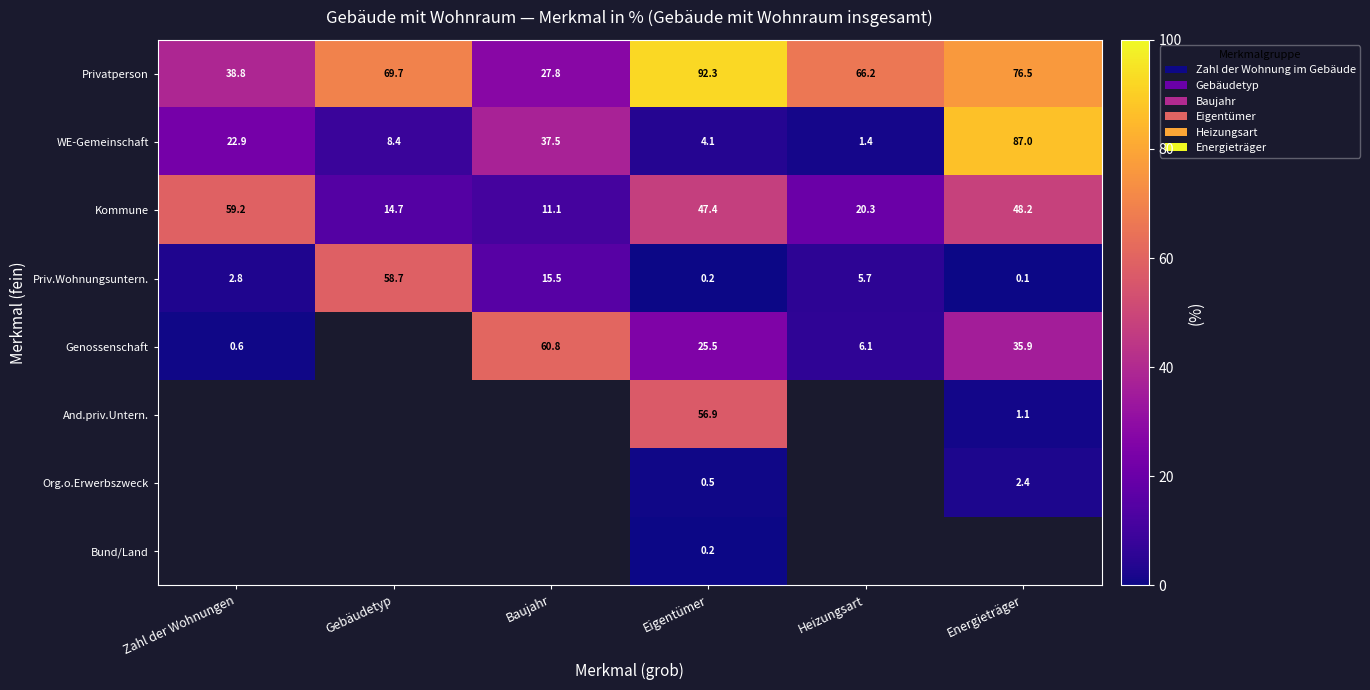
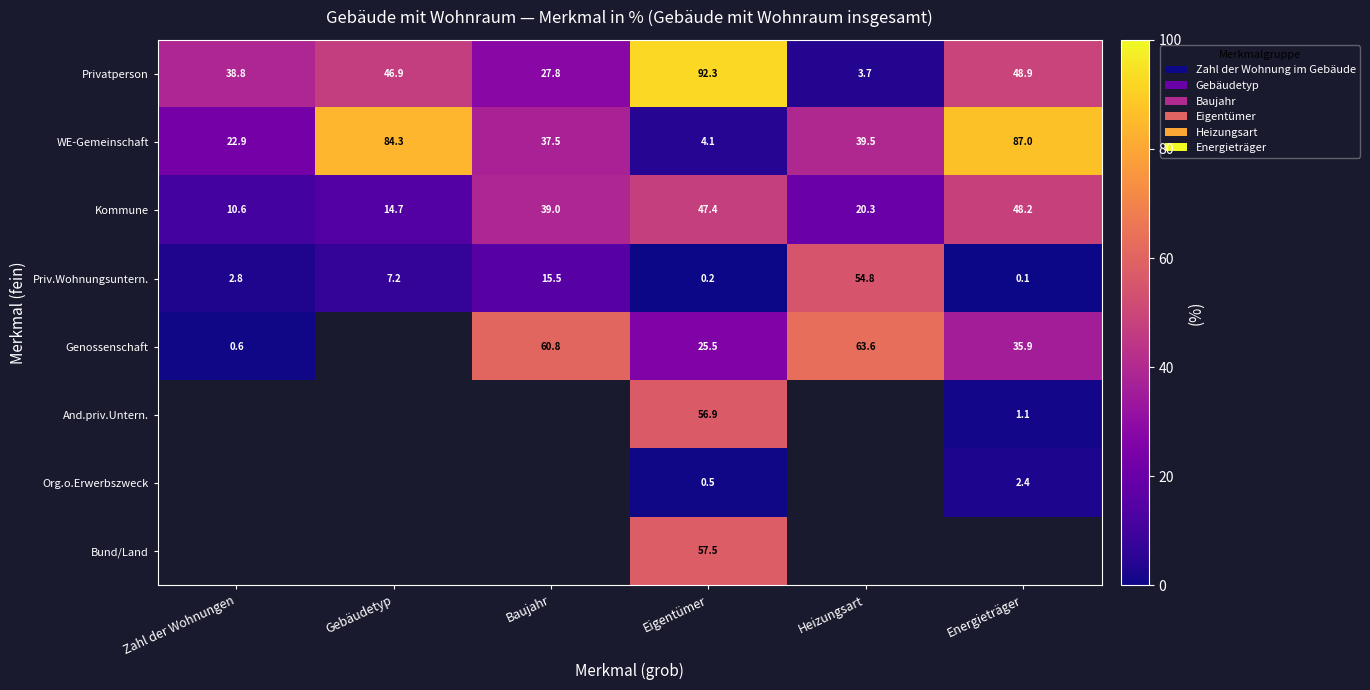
  {
    "Privatperson": {
      "Zahl der Wohnungen": 38.8,
-     "Gebäudetyp": 69.7,
+     "Gebäudetyp": 46.9,
      "Baujahr": 27.8,
      "Eigentümer": 92.3,
-     "Heizungsart": 66.2,
-     "Energieträger": 76.5
+     "Heizungsart": 3.7,
+     "Energieträger": 48.9
    },
    "WE-Gemeinschaft": {
      "Zahl der Wohnungen": 22.9,
-     "Gebäudetyp": 8.4,
+     "Gebäudetyp": 84.3,
      "Baujahr": 37.5,
      "Eigentümer": 4.1,
-     "Heizungsart": 1.4,
+     "Heizungsart": 39.5,
      "Energieträger": 87.0
    },
    "Kommune": {
-     "Zahl der Wohnungen": 59.2,
+     "Zahl der Wohnungen": 10.6,
      "Gebäudetyp": 14.7,
-     "Baujahr": 11.1,
+     "Baujahr": 39.0,
      "Eigentümer": 47.4,
      "Heizungsart": 20.3,
      "Energieträger": 48.2
    },
    "Priv.Wohnungsuntern.": {
      "Zahl der Wohnungen": 2.8,
-     "Gebäudetyp": 58.7,
+     "Gebäudetyp": 7.2,
      "Baujahr": 15.5,
      "Eigentümer": 0.2,
-     "Heizungsart": 5.7,
+     "Heizungsart": 54.8,
      "Energieträger": 0.1
    },
    "Genossenschaft": {
      "Zahl der Wohnungen": 0.6,
      "Baujahr": 60.8,
      "Eigentümer": 25.5,
-     "Heizungsart": 6.1,
+     "Heizungsart": 63.6,
      "Energieträger": 35.9
    },
    "And.priv.Untern.": {
      "Eigentümer": 56.9,
      "Energieträger": 1.1
    },
    "Org.o.Erwerbszweck": {
      "Eigentümer": 0.5,
      "Energieträger": 2.4
    },
    "Bund/Land": {
-     "Eigentümer": 0.2
+     "Eigentümer": 57.5
    }
  }
